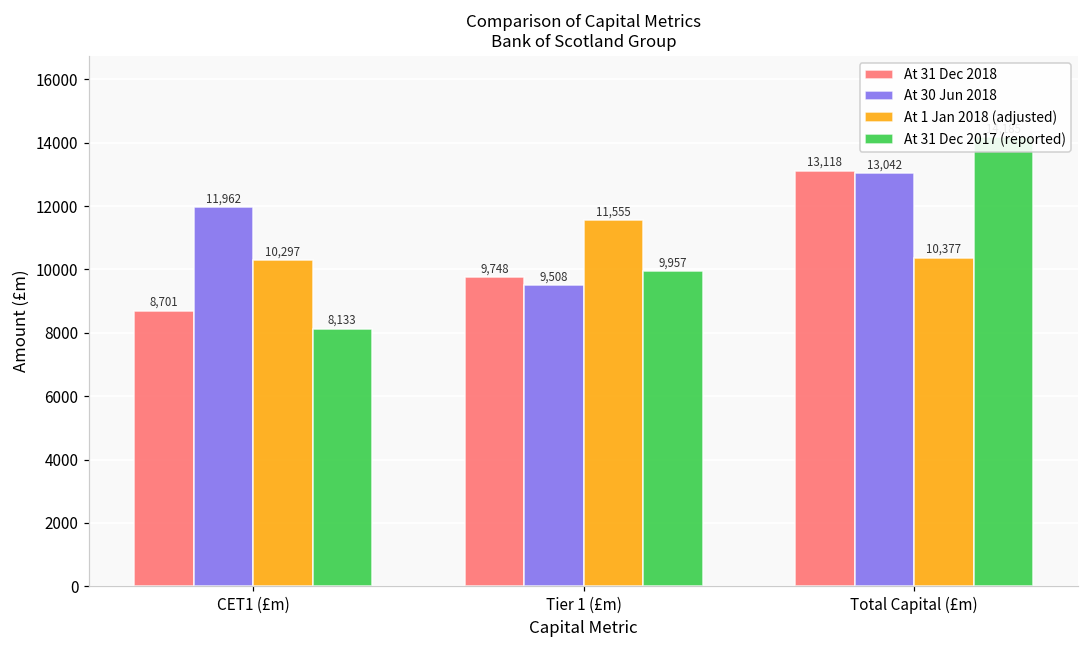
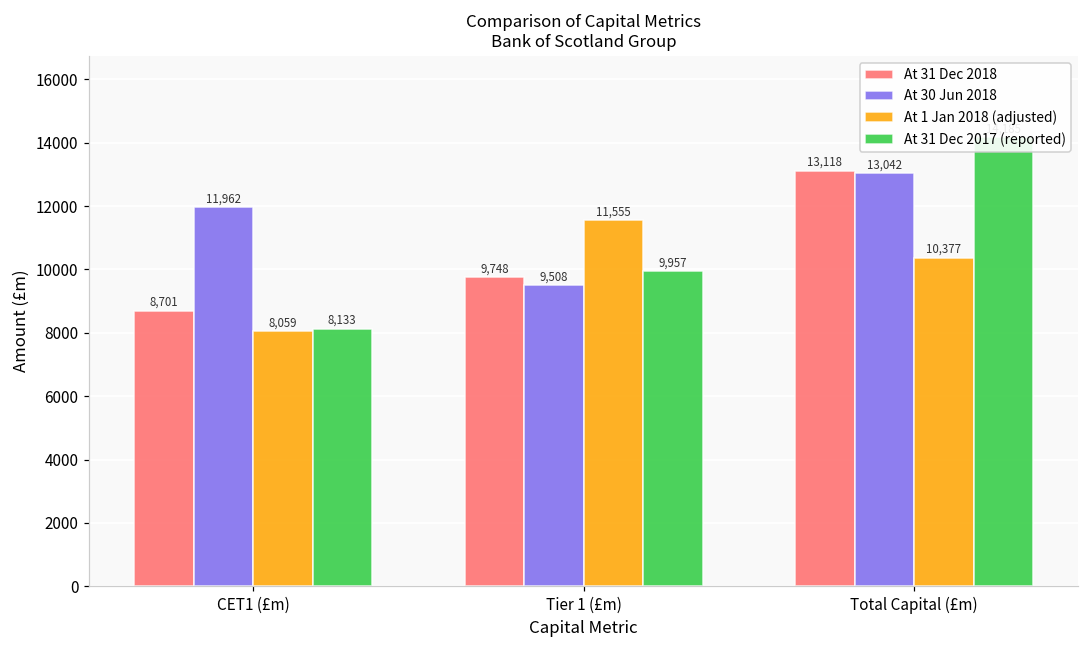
  {
    "At 31 Dec 2018": {
      "CET1 (£m)": "8,701",
      "Tier 1 (£m)": "9,748",
      "Total Capital (£m)": "13,118"
    },
    "At 30 Jun 2018": {
      "CET1 (£m)": "11,962",
      "Tier 1 (£m)": "9,508",
      "Total Capital (£m)": "13,042"
    },
    "At 1 Jan 2018 (adjusted)": {
-     "CET1 (£m)": "10,297",
+     "CET1 (£m)": "8,059",
      "Tier 1 (£m)": "11,555",
      "Total Capital (£m)": "10,377"
    },
    "At 31 Dec 2017 (reported)": {
      "CET1 (£m)": "8,133",
      "Tier 1 (£m)": "9,957"
    }
  }
